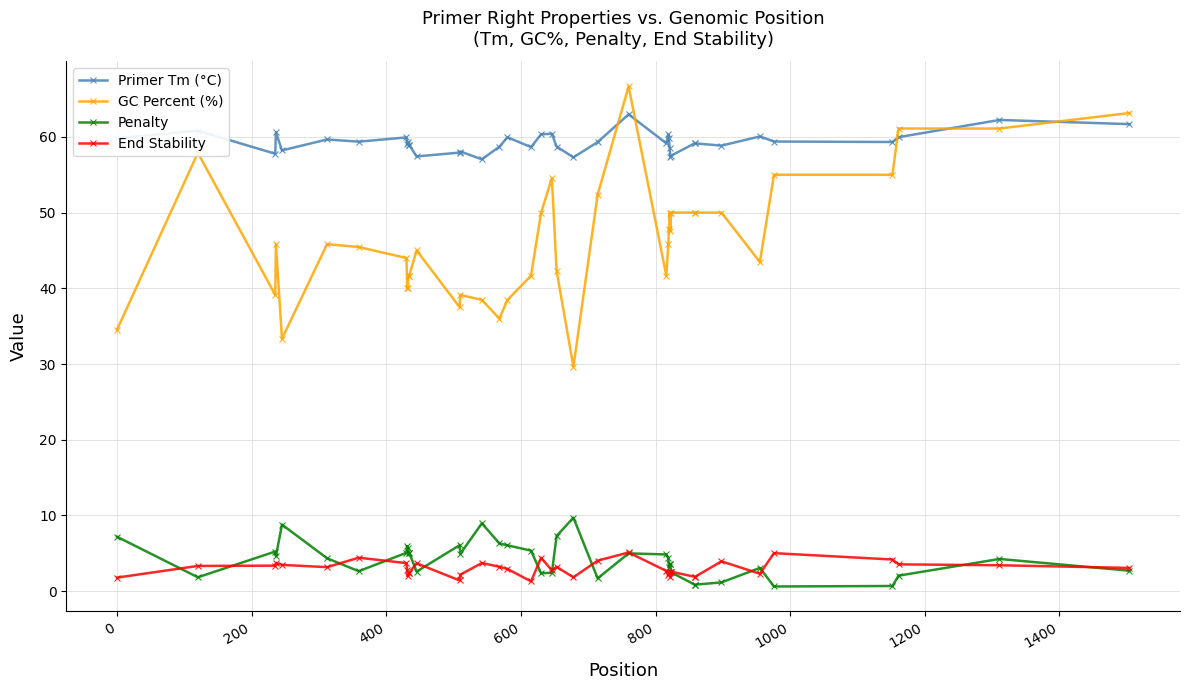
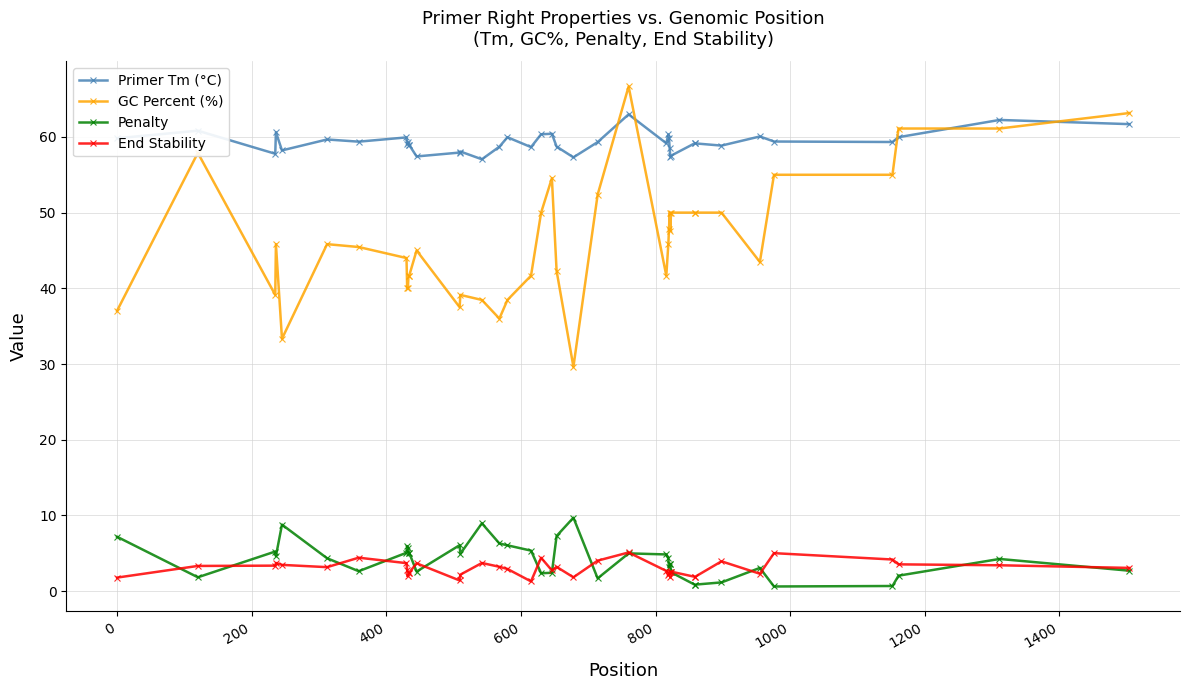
  {
    "GC Percent (%)": {
-     "0": 35
+     "0": 37
    },
    "Penalty": {
      "0": 7
    },
    "End Stability": {
      "0": 2
    }
  }
